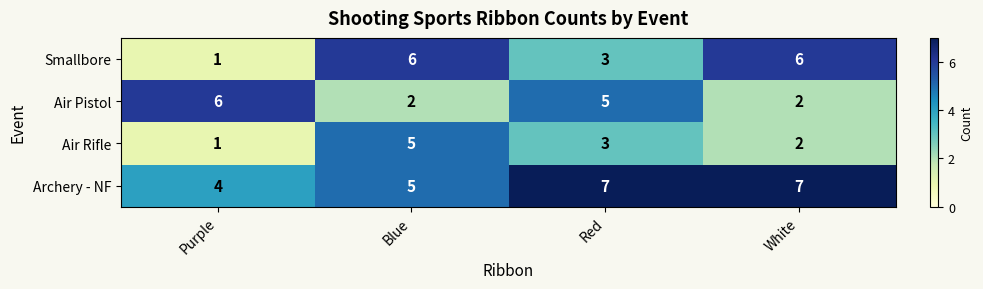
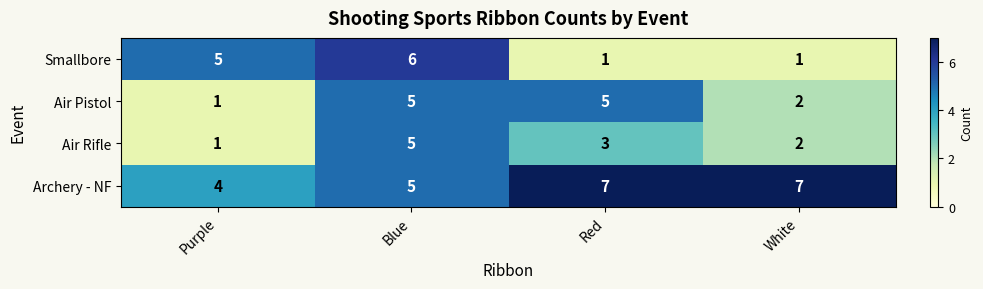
  {
    "Smallbore": {
-     "Purple": 1,
+     "Purple": 5,
      "Blue": 6,
-     "Red": 3,
-     "White": 6
+     "Red": 1,
+     "White": 1
    },
    "Air Pistol": {
-     "Purple": 6,
-     "Blue": 2,
+     "Purple": 1,
+     "Blue": 5,
      "Red": 5,
      "White": 2
    },
    "Air Rifle": {
      "Purple": 1,
      "Blue": 5,
      "Red": 3,
      "White": 2
    },
    "Archery - NF": {
      "Purple": 4,
      "Blue": 5,
      "Red": 7,
      "White": 7
    }
  }
